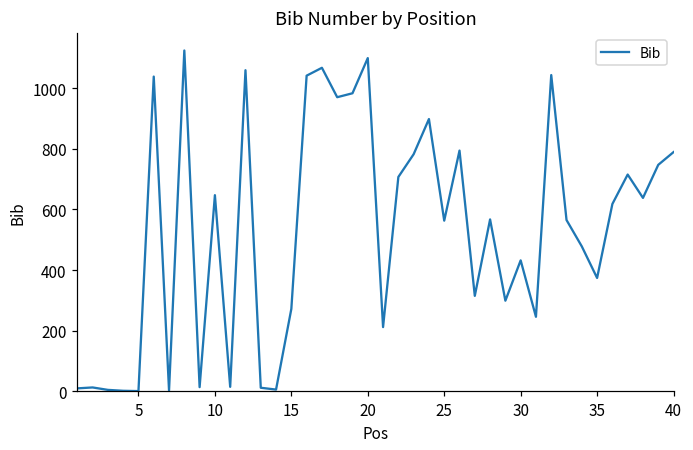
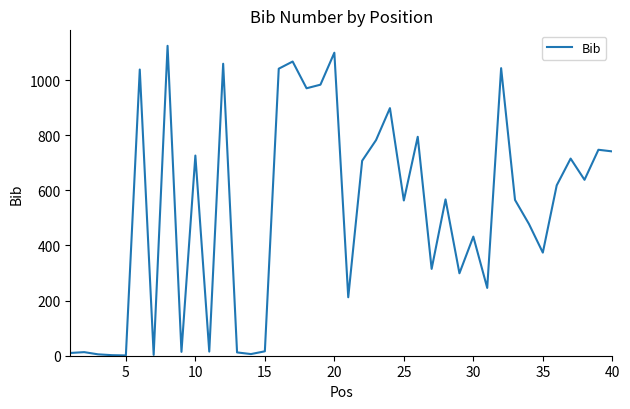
  {
    "5": 0,
-   "10": 650,
-   "15": 270,
+   "10": 730,
+   "15": 20,
    "20": 1100,
    "25": 560,
    "30": 430,
    "35": 370,
-   "40": 790
+   "40": 740
  }
